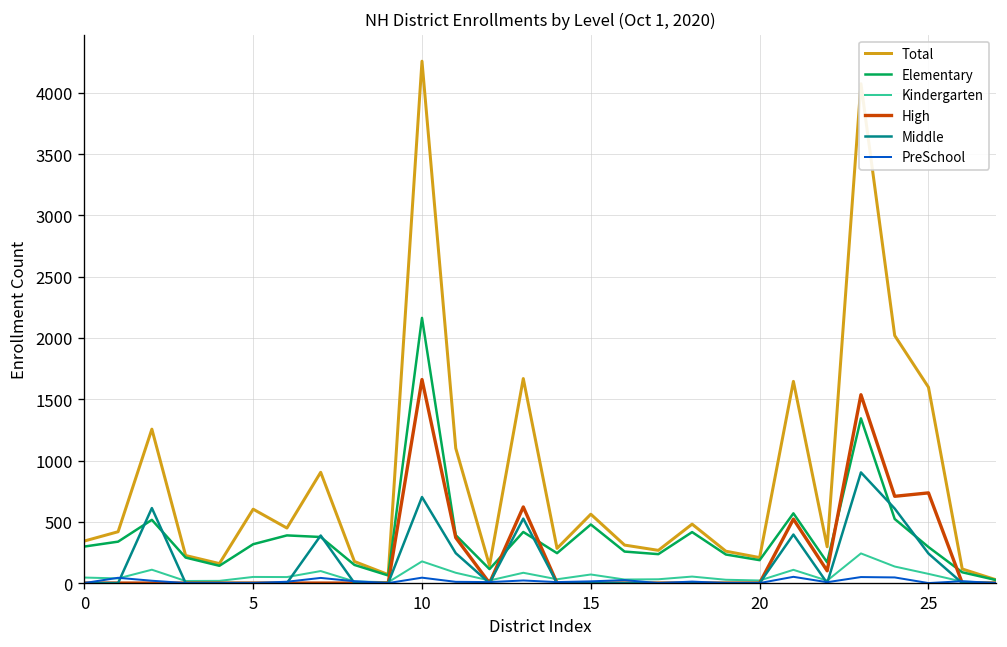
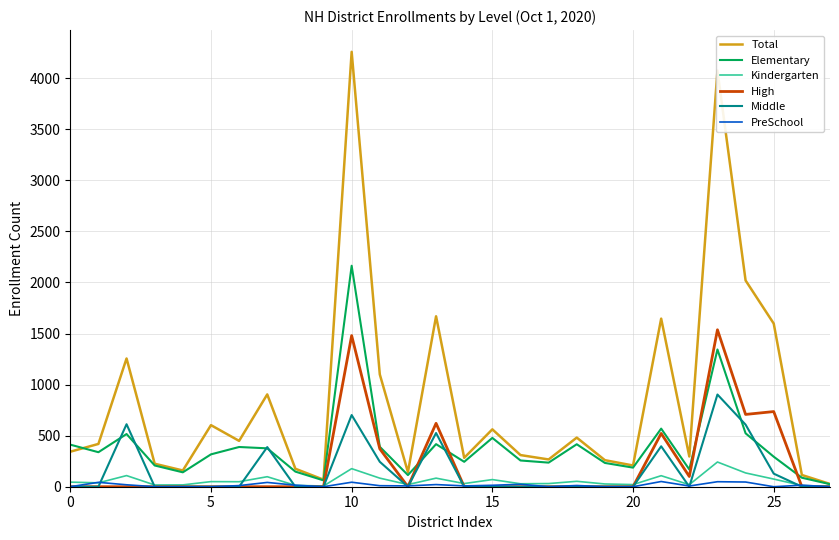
  {
    "Total": {
      "0": 340,
      "5": 600,
      "10": 4260,
      "15": 560,
      "25": 1600
    },
    "Elementary": {
-     "0": 300,
+     "0": 410,
      "5": 320,
      "10": 2160,
      "15": 480,
      "25": 290
    },
    "Kindergarten": {
      "0": 50,
      "5": 50,
      "10": 180,
      "15": 70,
      "25": 80
    },
    "High": {
-     "10": 1660,
+     "10": 1480,
      "25": 740
    },
    "Middle": {
      "10": 700,
-     "25": 240
+     "25": 130
    },
    "PreSchool": {
      "10": 40,
      "25": 0
    }
  }
